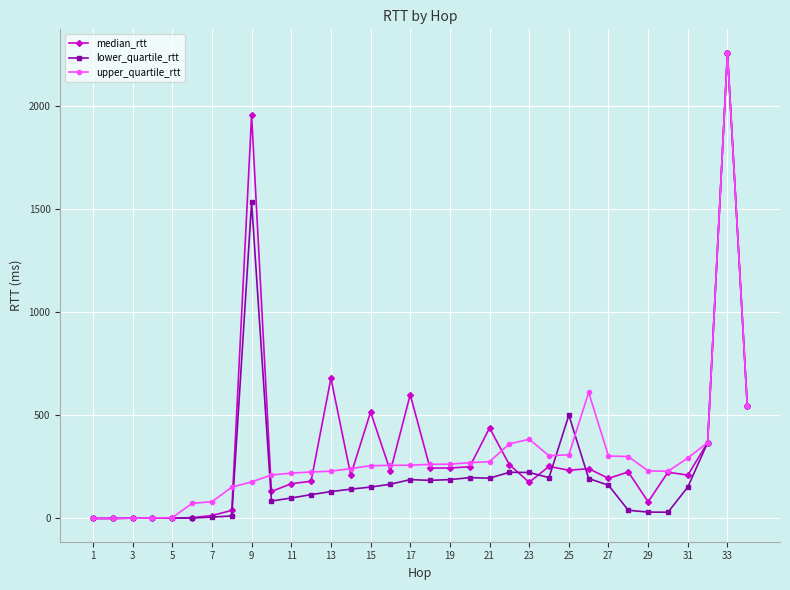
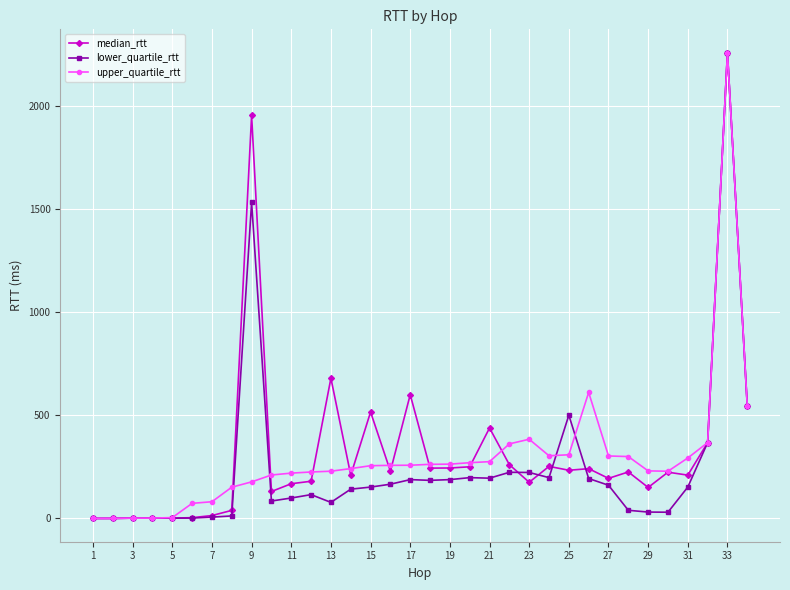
  {
    "median_rtt": {
      "9": 1950,
      "11": 170,
      "13": 680,
      "15": 520,
      "17": 600,
      "19": 240,
      "21": 440,
      "23": 180,
      "25": 230,
      "27": 190,
-     "29": 80,
+     "29": 150,
      "31": 210
    },
    "lower_quartile_rtt": {
      "9": 1530,
      "11": 100,
-     "13": 130,
+     "13": 80,
      "15": 150,
      "17": 190,
      "19": 190,
      "21": 200,
      "23": 220,
      "25": 500,
      "27": 160,
      "29": 30,
      "31": 150
    },
    "upper_quartile_rtt": {
      "7": 80,
      "9": 180,
      "11": 220,
      "13": 230,
      "15": 260,
      "17": 260,
      "19": 260,
      "21": 280,
      "23": 380,
      "25": 310,
      "27": 300,
      "29": 230,
      "31": 290
    }
  }
